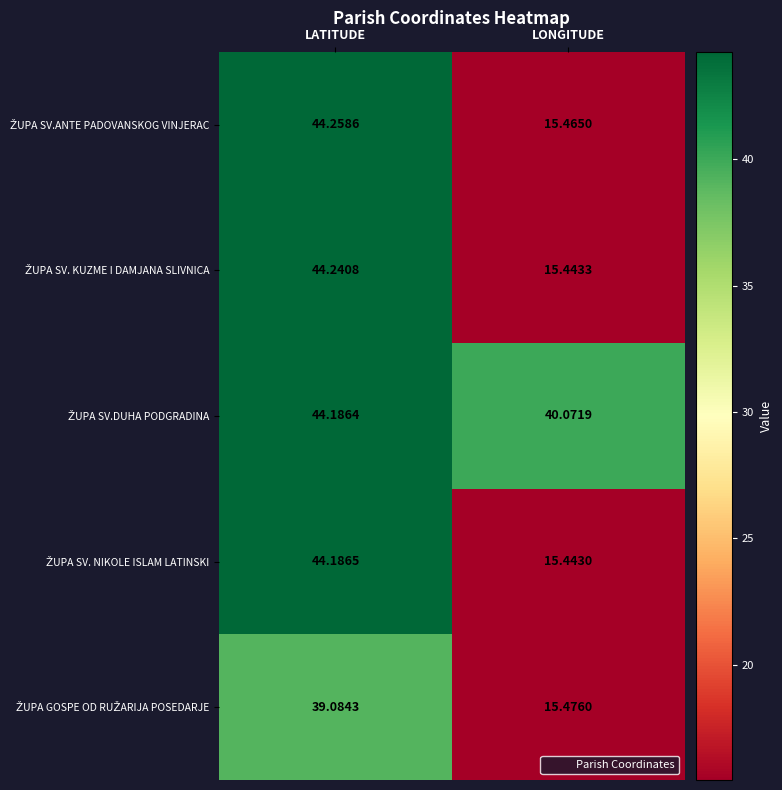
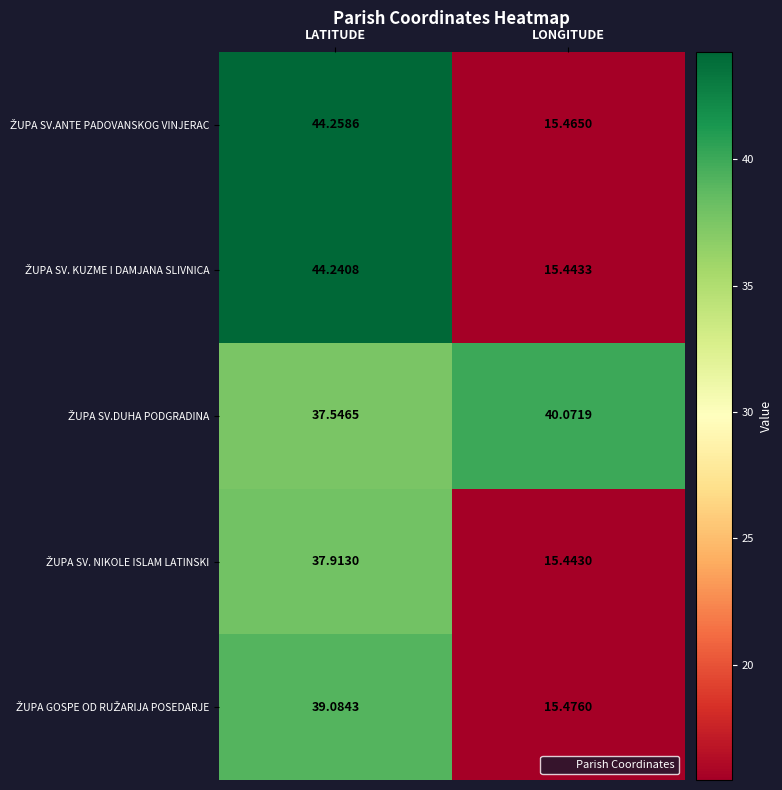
  {
    "ŽUPA SV.ANTE PADOVANSKOG VINJERAC": {
      "LATITUDE": 44.2586,
      "LONGITUDE": 15.4650
    },
    "ŽUPA SV. KUZME I DAMJANA SLIVNICA": {
      "LATITUDE": 44.2408,
      "LONGITUDE": 15.4433
    },
    "ŽUPA SV.DUHA PODGRADINA": {
-     "LATITUDE": 44.1864,
+     "LATITUDE": 37.5465,
      "LONGITUDE": 40.0719
    },
    "ŽUPA SV. NIKOLE ISLAM LATINSKI": {
-     "LATITUDE": 44.1865,
+     "LATITUDE": 37.9130,
      "LONGITUDE": 15.4430
    },
    "ŽUPA GOSPE OD RUŽARIJA POSEDARJE": {
      "LATITUDE": 39.0843,
      "LONGITUDE": 15.4760
    }
  }
